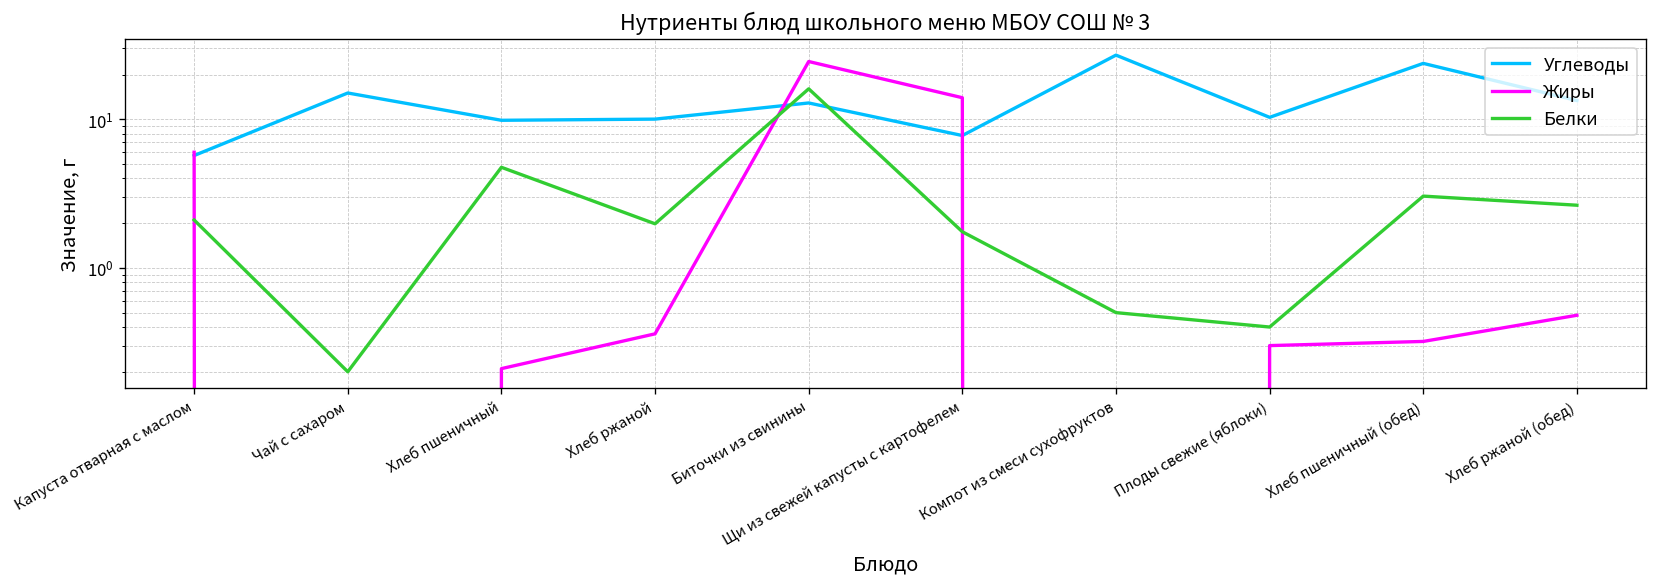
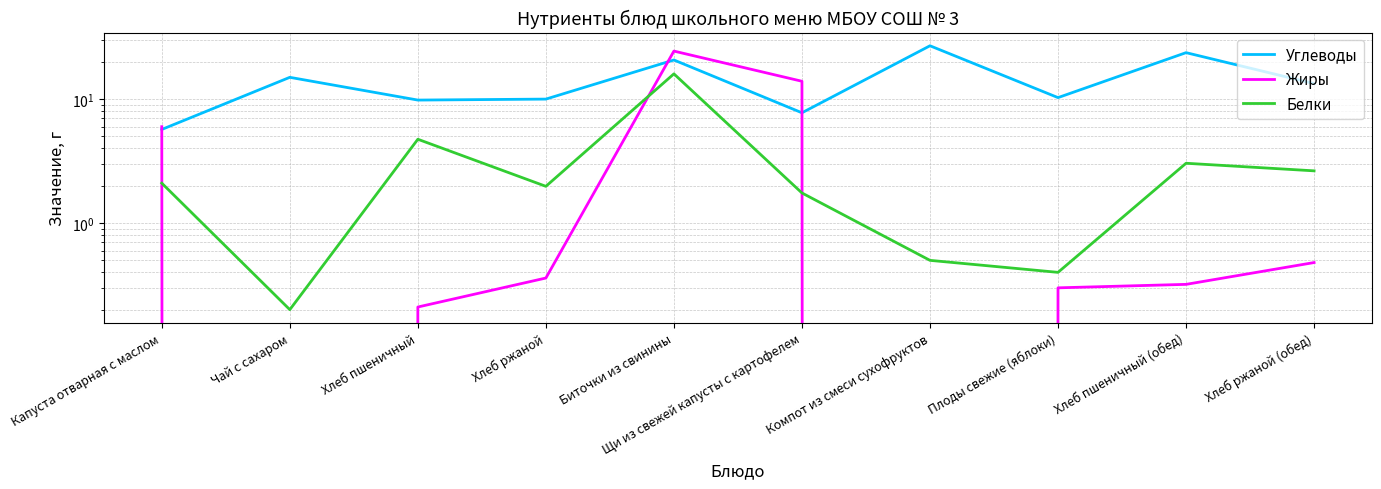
  {
    "Углеводы": {
      "Капуста отварная с маслом": 6,
      "Чай с сахаром": 15,
      "Хлеб пшеничный": 10,
      "Хлеб ржаной": 10,
-     "Биточки из свинины": 13,
+     "Биточки из свинины": 21,
      "Щи из свежей капусты с картофелем": 8,
      "Компот из смеси сухофруктов": 27,
      "Плоды свежие (яблоки)": 10,
      "Хлеб пшеничный (обед)": 24
    },
    "Жиры": {
      "Капуста отварная с маслом": 6,
      "Хлеб пшеничный": 0.21,
      "Хлеб ржаной": 0.36,
      "Биточки из свинины": 24,
      "Щи из свежей капусты с картофелем": 14,
      "Плоды свежие (яблоки)": 0.30,
      "Хлеб пшеничный (обед)": 0.32,
      "Хлеб ржаной (обед)": 0.48
    },
    "Белки": {
      "Капуста отварная с маслом": 2.1,
      "Чай с сахаром": 0.20,
      "Хлеб пшеничный": 4.8,
      "Хлеб ржаной": 2,
      "Биточки из свинины": 16,
      "Щи из свежей капусты с картофелем": 1.8,
      "Компот из смеси сухофруктов": 0.50,
      "Плоды свежие (яблоки)": 0.40,
      "Хлеб пшеничный (обед)": 3,
      "Хлеб ржаной (обед)": 2.6
    }
  }
